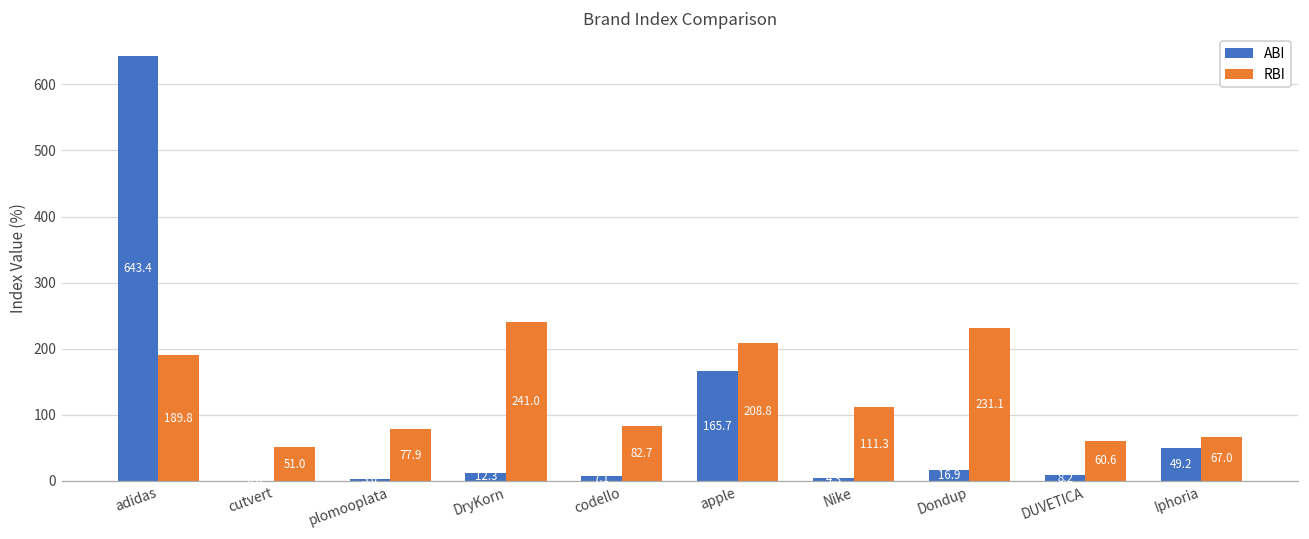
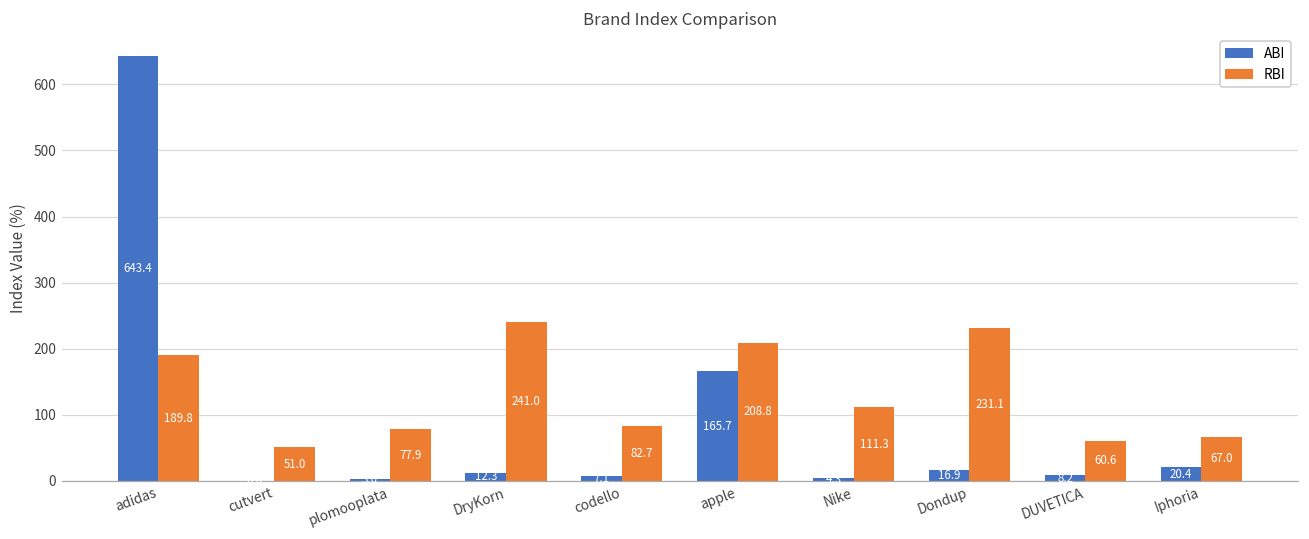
  {
    "ABI": {
      "adidas": 643.4,
      "DryKorn": 12.3,
      "apple": 165.7,
      "Dondup": 16.9,
-     "Iphoria": 49.2
+     "Iphoria": 20.4
    },
    "RBI": {
      "adidas": 189.8,
      "cutvert": 51.0,
      "plomooplata": 77.9,
      "DryKorn": 241.0,
      "codello": 82.7,
      "apple": 208.8,
      "Nike": 111.3,
      "Dondup": 231.1,
      "DUVETICA": 60.6,
      "Iphoria": 67.0
    }
  }
